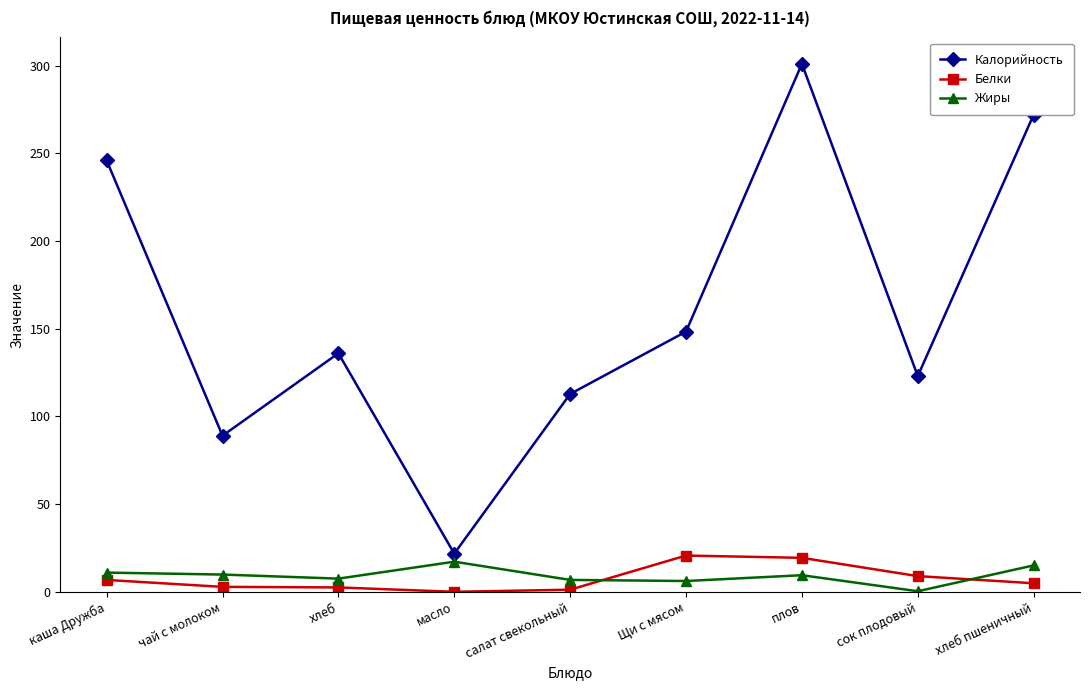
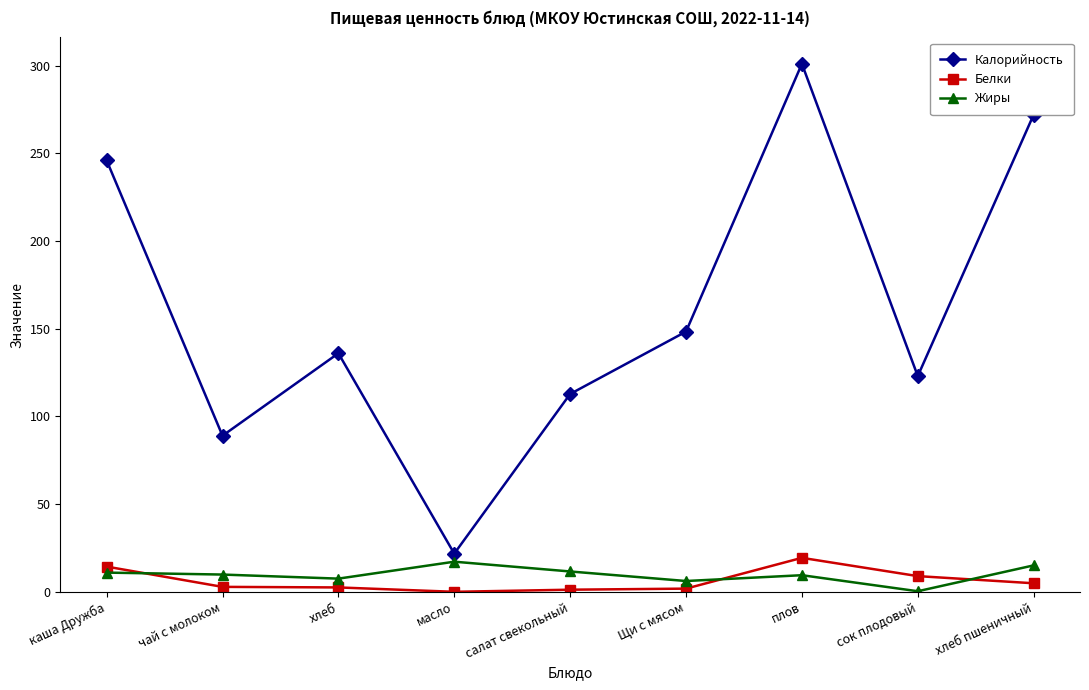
  {
    "Калорийность": {
      "каша Дружба": 246,
      "чай с молоком": 89,
      "хлеб": 136,
      "масло": 22,
      "салат свекольный": 113,
      "Щи с мясом": 148,
      "плов": 301,
      "сок плодовый": 123
    },
    "Белки": {
-     "каша Дружба": 7,
+     "каша Дружба": 14,
      "чай с молоком": 3,
      "хлеб": 3,
      "масло": 0,
      "салат свекольный": 1,
-     "Щи с мясом": 21,
+     "Щи с мясом": 2,
      "плов": 19,
      "сок плодовый": 9,
      "хлеб пшеничный": 5
    },
    "Жиры": {
      "каша Дружба": 11,
      "чай с молоком": 10,
      "хлеб": 8,
      "масло": 17,
-     "салат свекольный": 7,
+     "салат свекольный": 12,
      "Щи с мясом": 6,
      "плов": 10,
      "сок плодовый": 0,
      "хлеб пшеничный": 15
    }
  }
